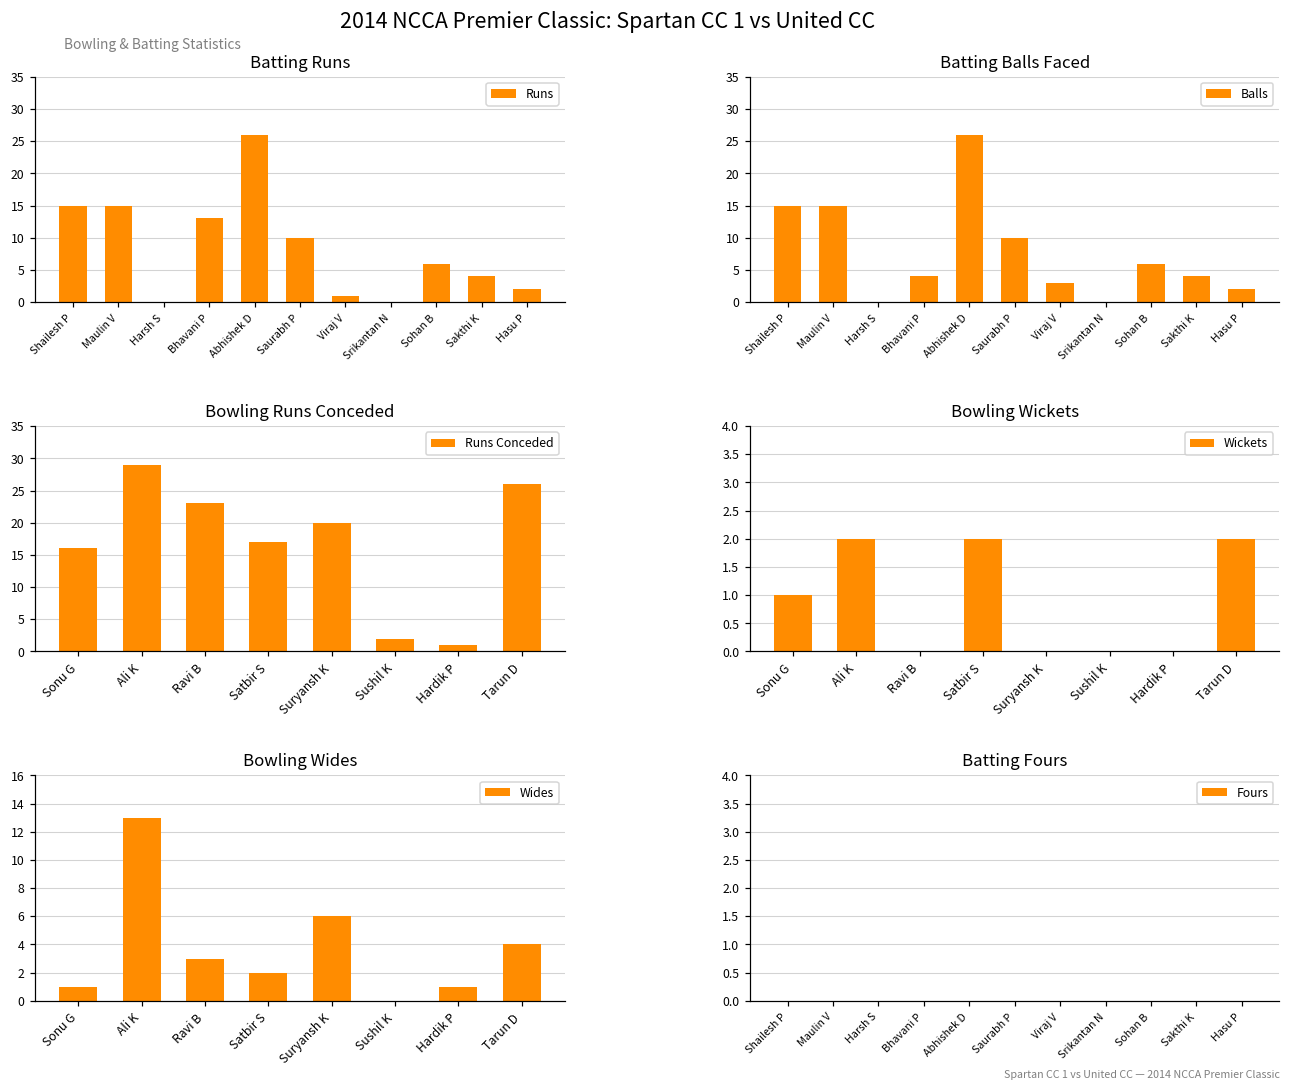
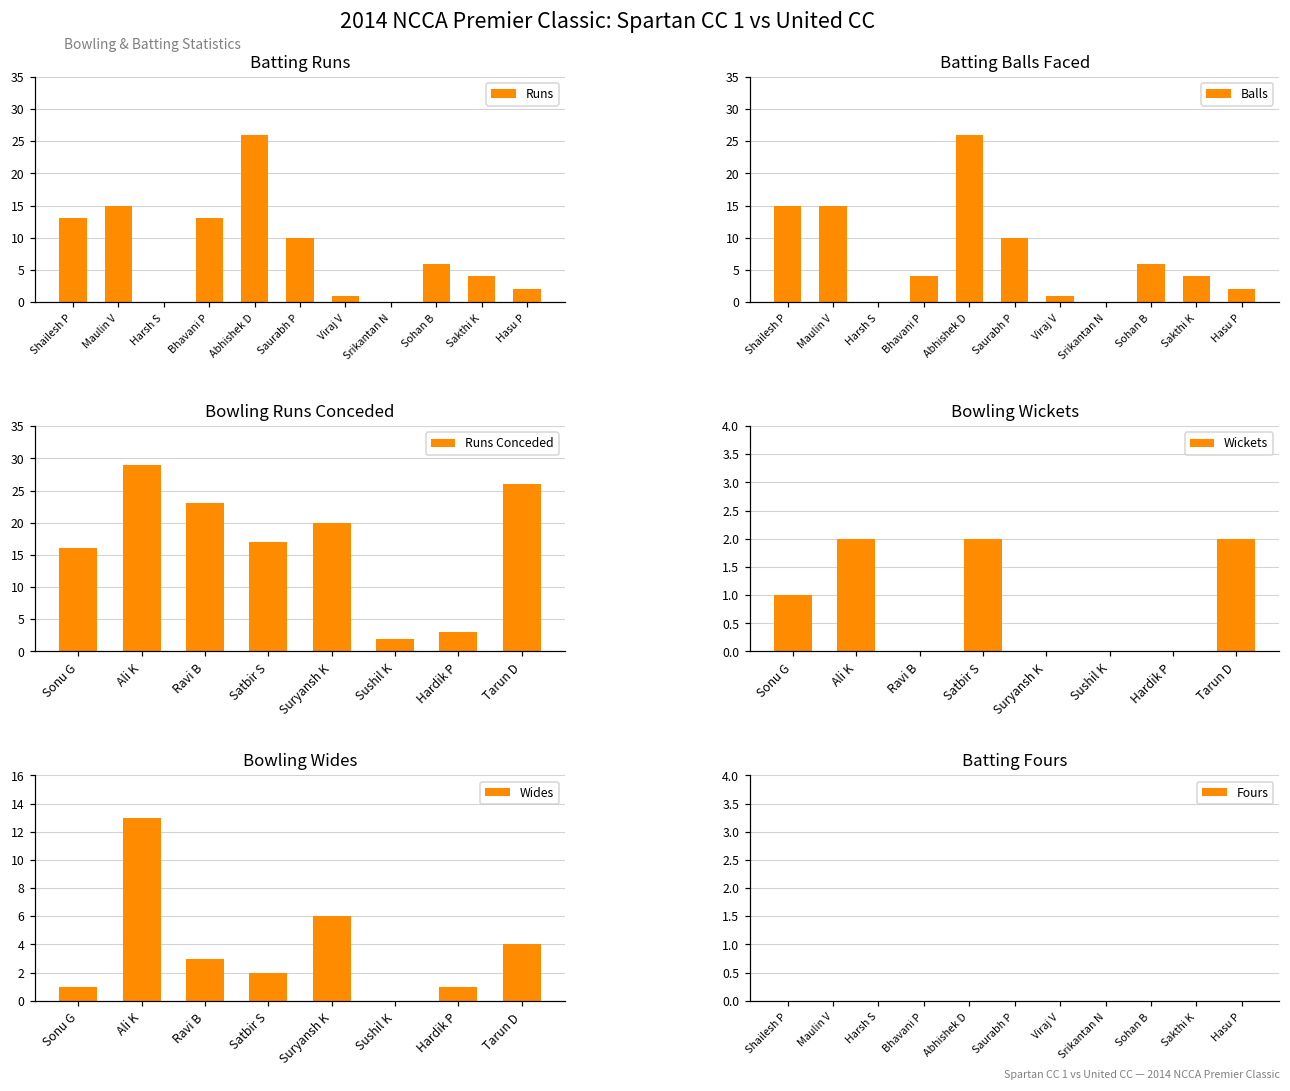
  {
    "Batting Runs": {
-     "Shailesh P": 15,
+     "Shailesh P": 13,
      "Maulin V": 15,
      "Harsh S": 0,
      "Bhavani P": 13,
      "Abhishek D": 26,
      "Saurabh P": 10,
      "Viraj V": 1,
      "Srikantan N": 0,
      "Sohan B": 6,
      "Sakthi K": 4,
      "Hasu P": 2
    },
    "Batting Balls Faced": {
      "Shailesh P": 15,
      "Maulin V": 15,
      "Harsh S": 0,
      "Bhavani P": 4,
      "Abhishek D": 26,
      "Saurabh P": 10,
-     "Viraj V": 3,
+     "Viraj V": 1,
      "Srikantan N": 0,
      "Sohan B": 6,
      "Sakthi K": 4,
      "Hasu P": 2
    },
    "Bowling Runs Conceded": {
      "Sonu G": 16,
      "Ali K": 29,
      "Ravi B": 23,
      "Satbir S": 17,
      "Suryansh K": 20,
      "Sushil K": 2,
-     "Hardik P": 1,
+     "Hardik P": 3,
      "Tarun D": 26
    },
    "Bowling Wickets": {
      "Sonu G": 1.0,
      "Ali K": 2.0,
      "Ravi B": 0.0,
      "Satbir S": 2.0,
      "Suryansh K": 0.0,
      "Sushil K": 0.0,
      "Hardik P": 0.0,
      "Tarun D": 2.0
    },
    "Bowling Wides": {
      "Sonu G": 1.0,
      "Ali K": 13.0,
      "Ravi B": 3.0,
      "Satbir S": 2.0,
      "Suryansh K": 6.0,
      "Sushil K": 0.0,
      "Hardik P": 1.0,
      "Tarun D": 4.0
    },
    "Batting Fours": {
      "Shailesh P": 0.0,
      "Maulin V": 0.0,
      "Harsh S": 0.0,
      "Bhavani P": 0.0,
      "Abhishek D": 0.0,
      "Saurabh P": 0.0,
      "Viraj V": 0.0,
      "Srikantan N": 0.0,
      "Sohan B": 0.0,
      "Sakthi K": 0.0,
      "Hasu P": 0.0
    }
  }
